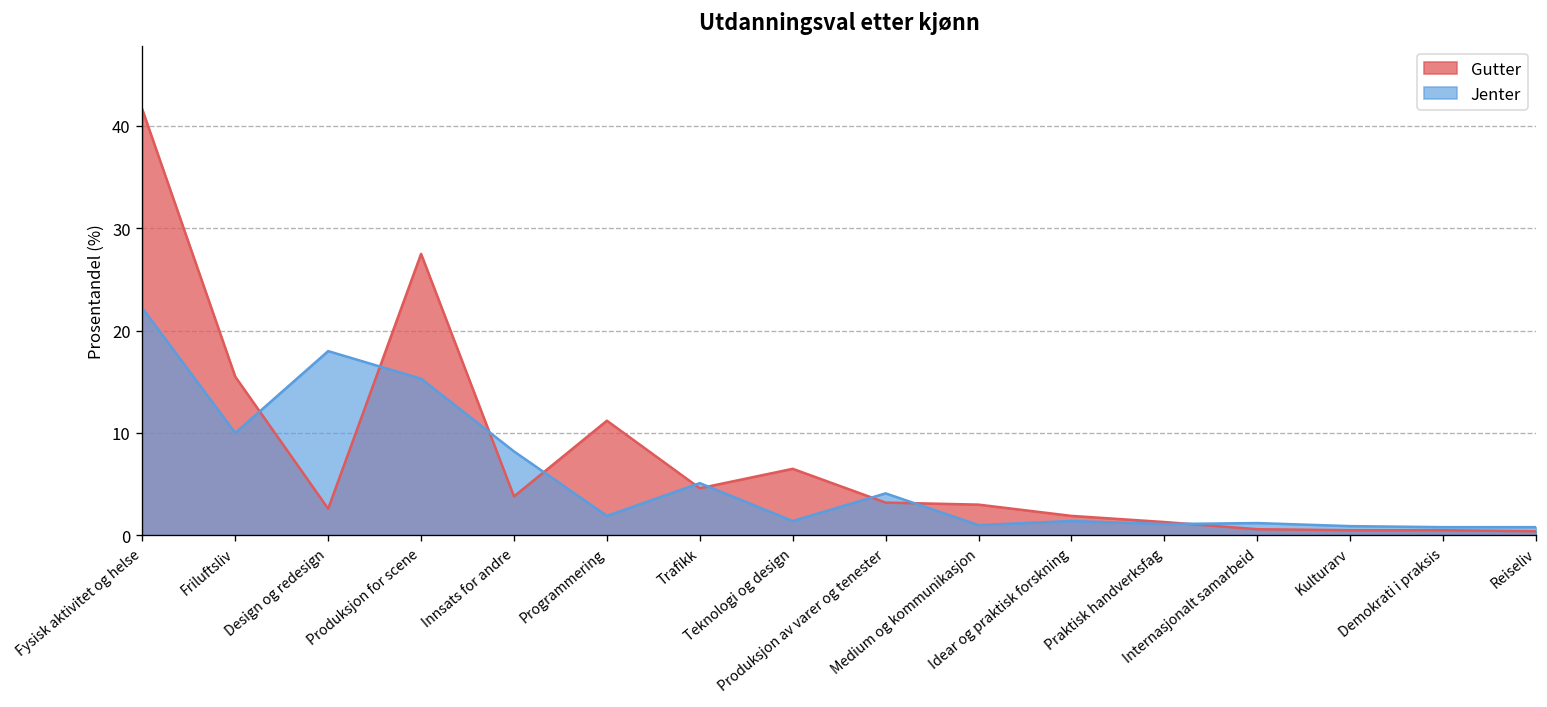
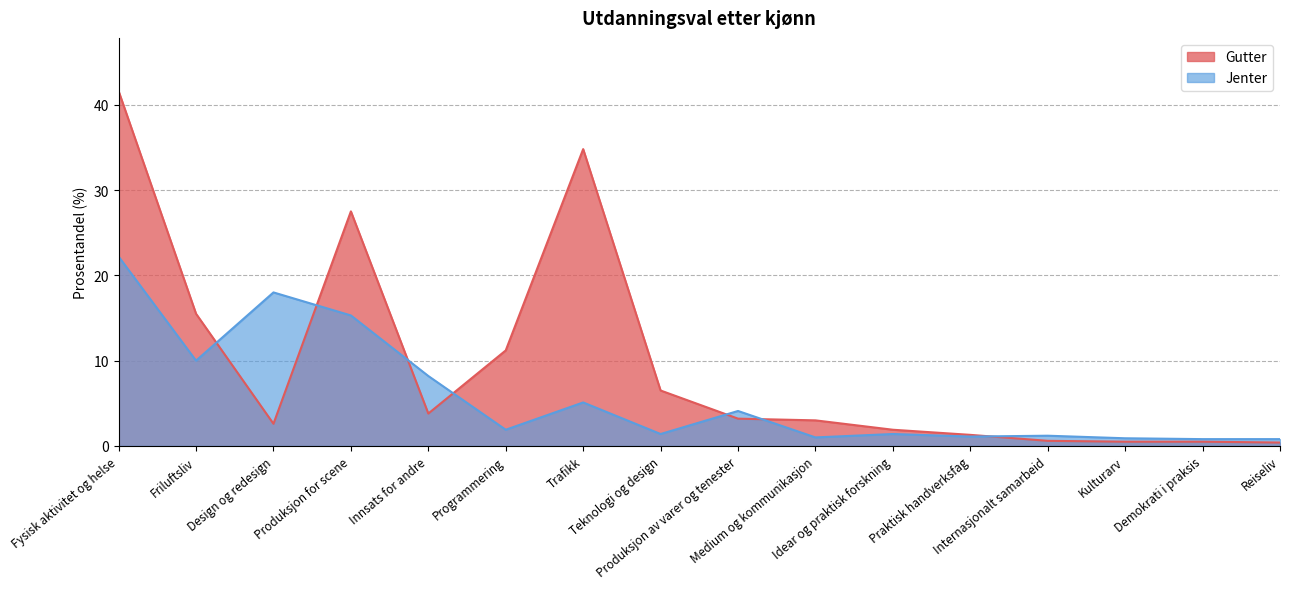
  {
    "Gutter": {
      "Fysisk aktivitet og helse": 42,
      "Friluftsliv": 16,
      "Design og redesign": 3,
      "Produksjon for scene": 28,
      "Innsats for andre": 4,
      "Programmering": 11,
-     "Trafikk": 5,
+     "Trafikk": 35,
      "Teknologi og design": 7,
      "Produksjon av varer og tenester": 3,
      "Medium og kommunikasjon": 3,
      "Idear og praktisk forskning": 2,
      "Internasjonalt samarbeid": 1,
      "Kulturarv": 1,
      "Demokrati i praksis": 1,
      "Reiseliv": 0
    },
    "Jenter": {
      "Fysisk aktivitet og helse": 22,
      "Friluftsliv": 10,
      "Design og redesign": 18,
      "Produksjon for scene": 15,
      "Innsats for andre": 8,
      "Programmering": 2,
      "Trafikk": 5,
      "Teknologi og design": 1,
      "Produksjon av varer og tenester": 4,
      "Medium og kommunikasjon": 1,
      "Idear og praktisk forskning": 1,
      "Internasjonalt samarbeid": 1,
      "Kulturarv": 1,
      "Demokrati i praksis": 1,
      "Reiseliv": 1
    }
  }
